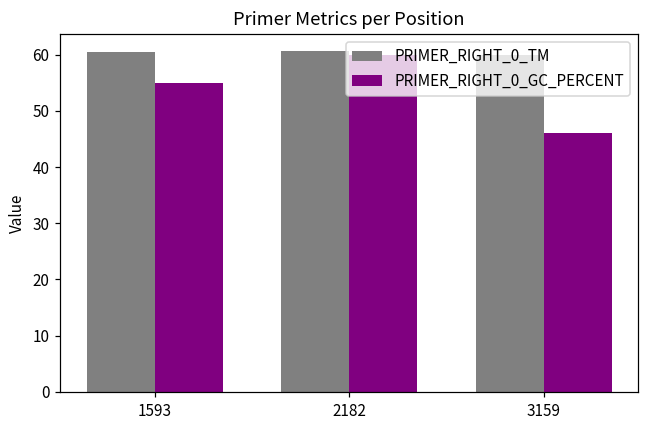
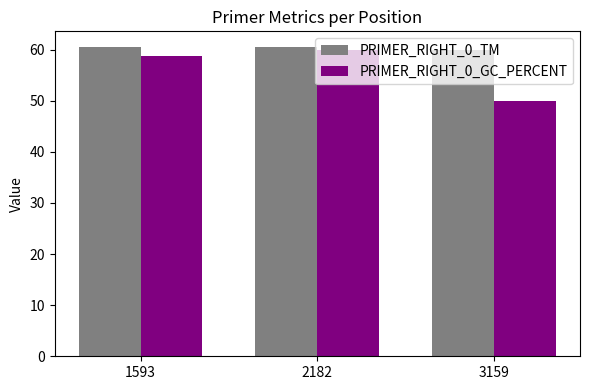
  {
    "PRIMER_RIGHT_0_TM": {
      "1593": 61,
      "2182": 61
    },
    "PRIMER_RIGHT_0_GC_PERCENT": {
-     "1593": 55,
-     "3159": 46
+     "1593": 59,
+     "3159": 50
    }
  }
